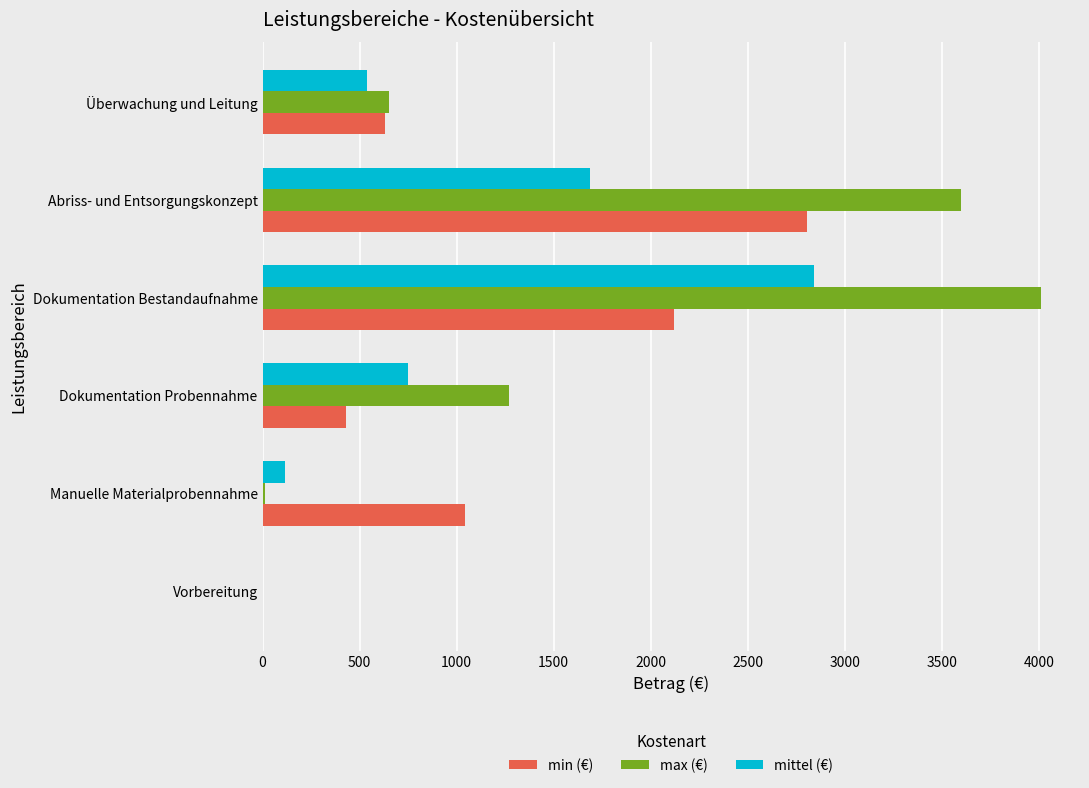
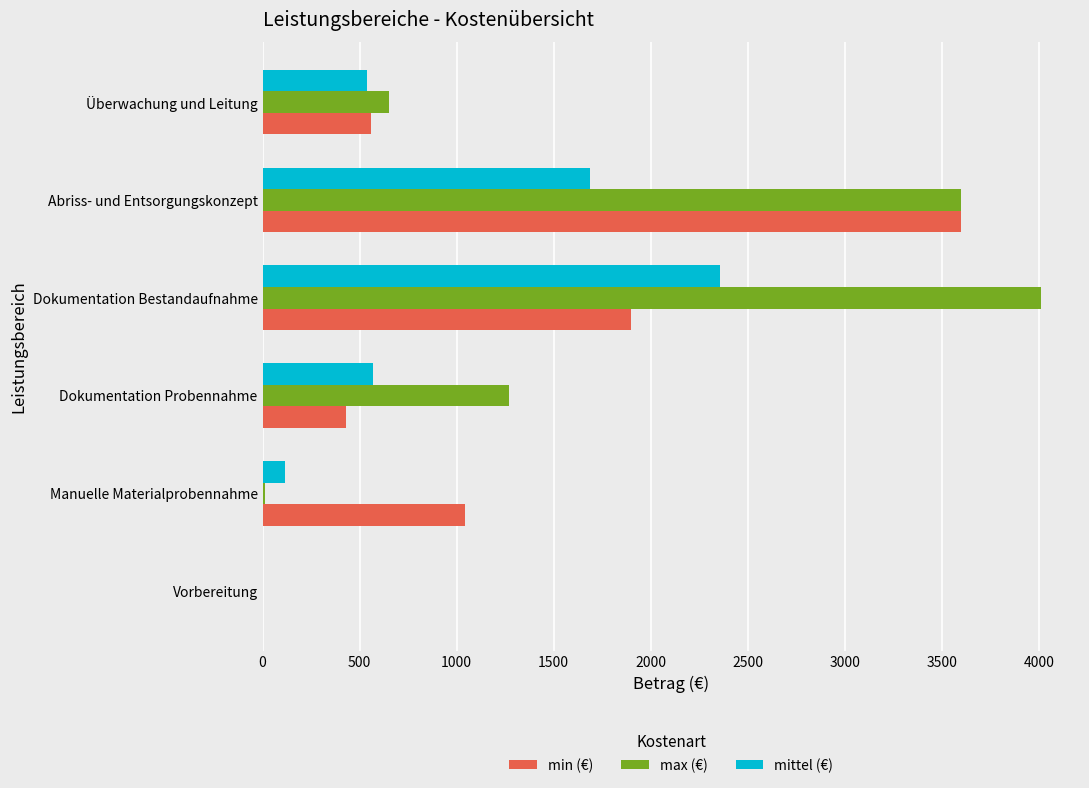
  {
    "min (€)": {
-     "Überwachung und Leitung": 630,
-     "Abriss- und Entsorgungskonzept": 2810,
-     "Dokumentation Bestandaufnahme": 2120,
+     "Überwachung und Leitung": 560,
+     "Abriss- und Entsorgungskonzept": 3600,
+     "Dokumentation Bestandaufnahme": 1900,
      "Dokumentation Probennahme": 430,
      "Manuelle Materialprobennahme": 1040,
      "Vorbereitung": 0
    },
    "max (€)": {
      "Überwachung und Leitung": 650,
      "Abriss- und Entsorgungskonzept": 3600,
      "Dokumentation Bestandaufnahme": 4010,
      "Dokumentation Probennahme": 1270,
      "Manuelle Materialprobennahme": 20,
      "Vorbereitung": 0
    },
    "mittel (€)": {
      "Überwachung und Leitung": 540,
      "Abriss- und Entsorgungskonzept": 1690,
-     "Dokumentation Bestandaufnahme": 2840,
-     "Dokumentation Probennahme": 750,
+     "Dokumentation Bestandaufnahme": 2360,
+     "Dokumentation Probennahme": 570,
      "Manuelle Materialprobennahme": 120,
      "Vorbereitung": 0
    }
  }
